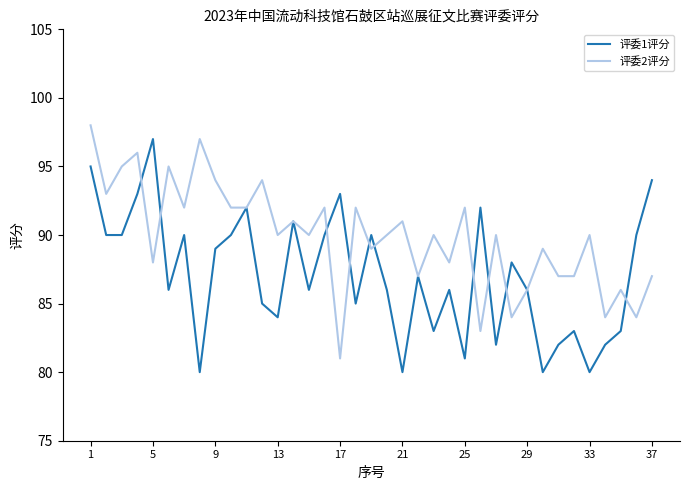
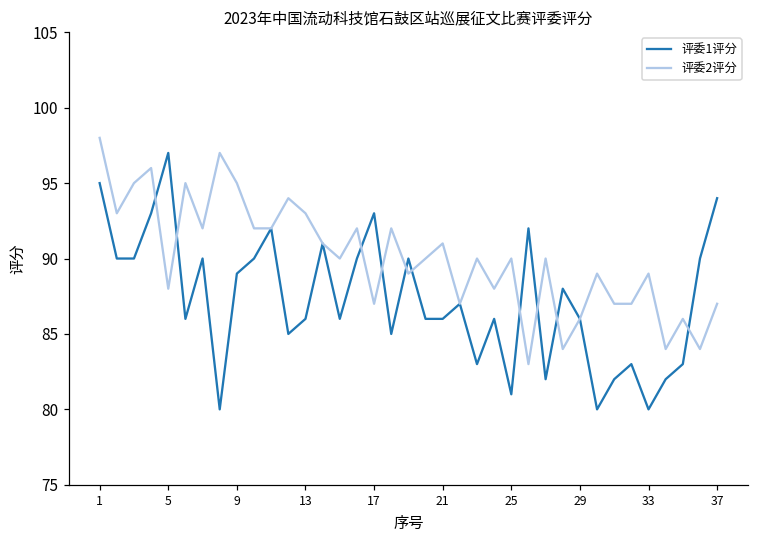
  {
    "评委1评分": {
      "1": 95,
      "5": 97,
      "9": 89,
-     "13": 84,
+     "13": 86,
      "17": 93,
-     "21": 80,
+     "21": 86,
      "25": 81,
      "33": 80,
      "37": 94
    },
    "评委2评分": {
      "1": 98,
      "5": 88,
-     "9": 94,
-     "13": 90,
-     "17": 81,
+     "9": 95,
+     "13": 93,
+     "17": 87,
      "21": 91,
-     "25": 92,
-     "33": 90,
+     "25": 90,
+     "33": 89,
      "37": 87
    }
  }
